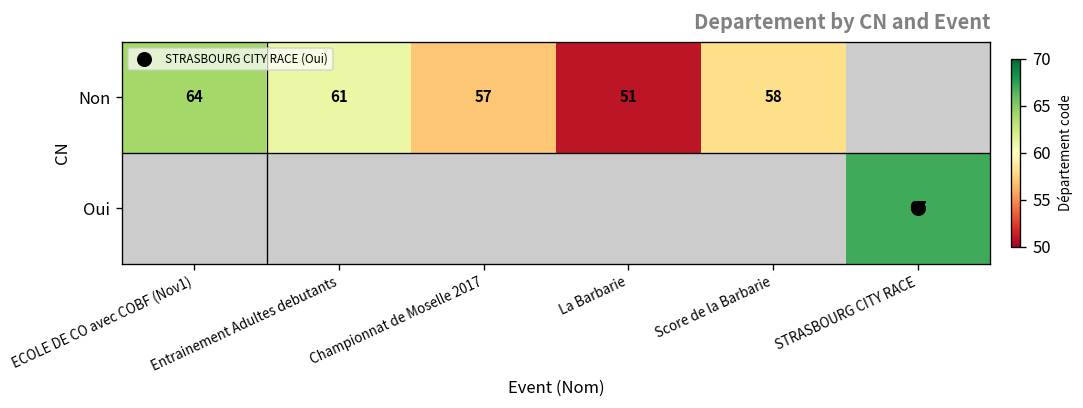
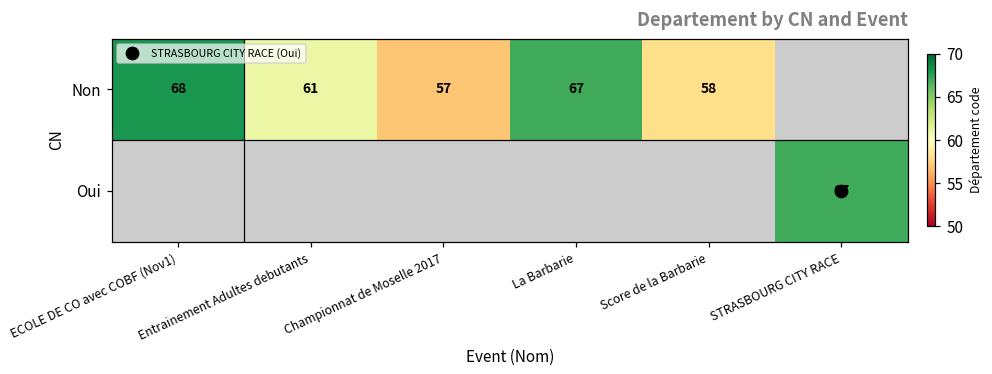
  {
    "Non": {
-     "ECOLE DE CO avec COBF (Nov1)": 64,
+     "ECOLE DE CO avec COBF (Nov1)": 68,
      "Entrainement Adultes debutants": 61,
      "Championnat de Moselle 2017": 57,
-     "La Barbarie": 51,
+     "La Barbarie": 67,
      "Score de la Barbarie": 58
    }
  }
